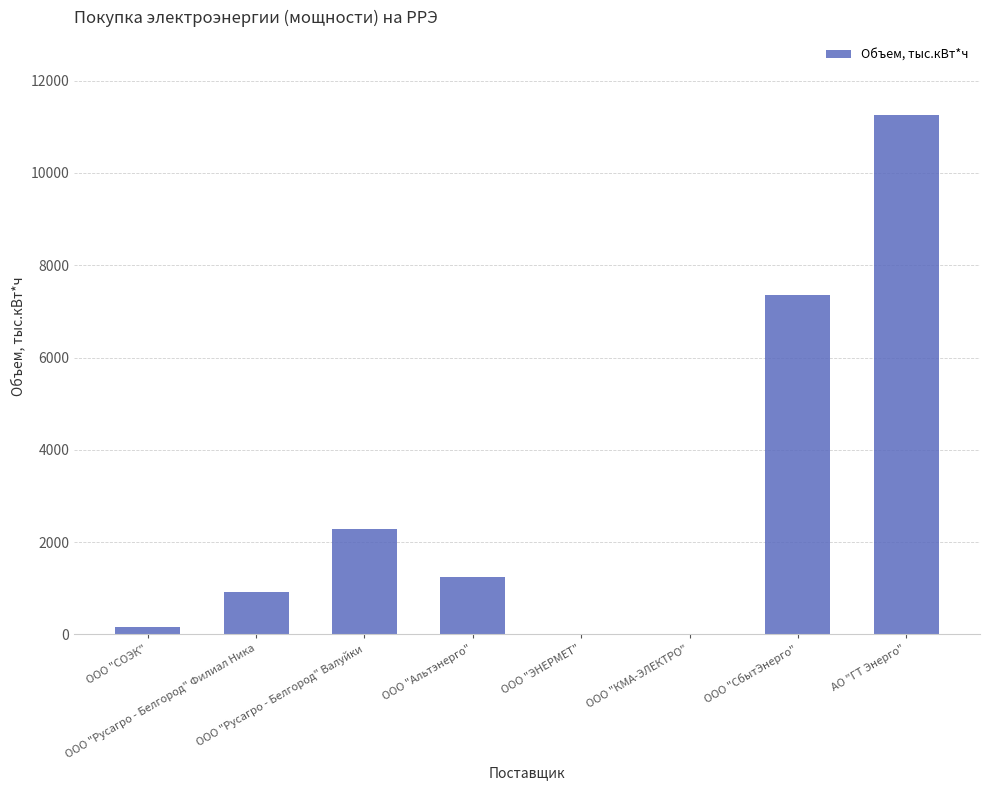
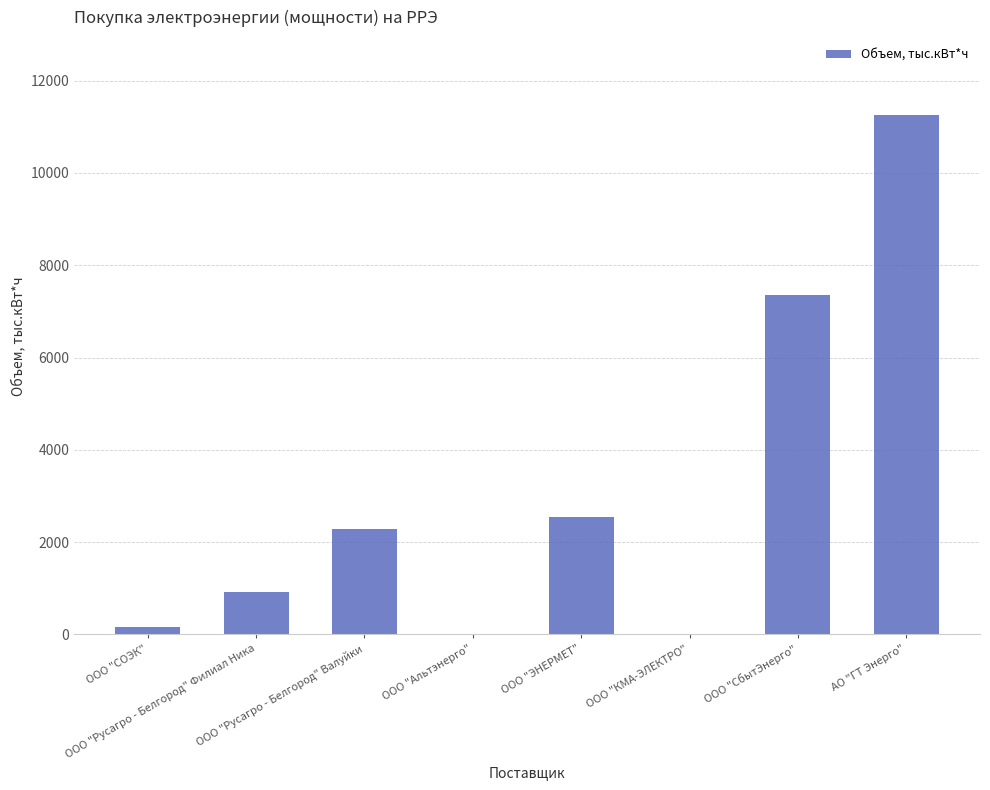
  {
    "ООО \"СОЭК\"": 200,
    "ООО \"Русагро - Белгород\" Филиал Ника": 900,
    "ООО \"Русагро - Белгород\" Валуйки": 2300,
-   "ООО \"Альтэнерго\"": 1300,
-   "ООО \"ЭНЕРМЕТ\"": 0,
+   "ООО \"Альтэнерго\"": 0,
+   "ООО \"ЭНЕРМЕТ\"": 2500,
    "ООО \"СбытЭнерго\"": 7300,
    "АО \"ГТ Энерго\"": 11300
  }
